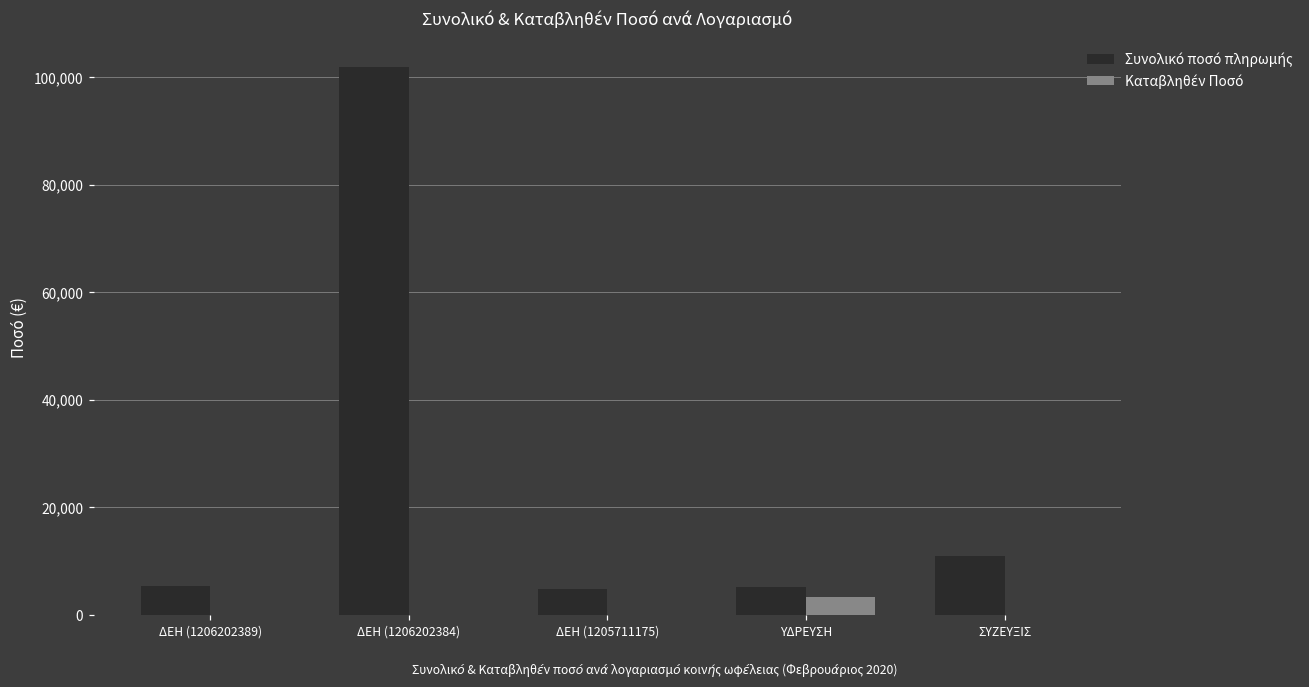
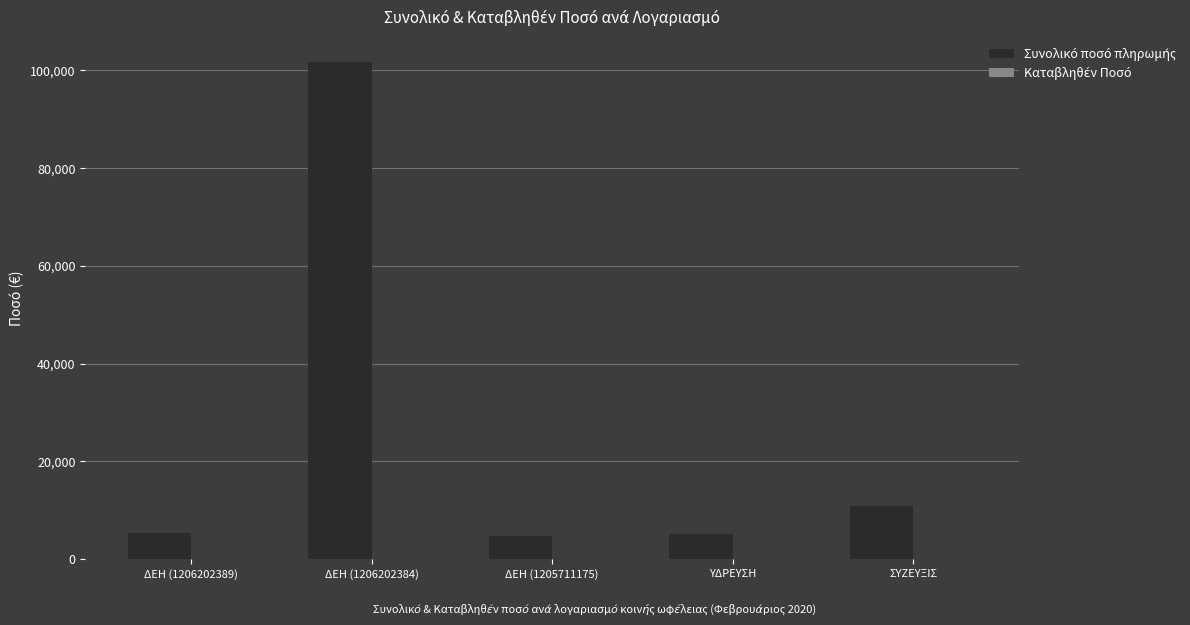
  {
    "Συνολικό ποσό πληρωμής": {
      "ΔΕΗ (1206202389)": "5,000",
      "ΔΕΗ (1206202384)": "102,000",
      "ΔΕΗ (1205711175)": "5,000",
      "ΥΔΡΕΥΣΗ": "5,000",
      "ΣΥΖΕΥΞΙΣ": "11,000"
    },
    "Καταβληθέν Ποσό": {
      "ΔΕΗ (1206202389)": "0",
      "ΔΕΗ (1206202384)": "0",
      "ΔΕΗ (1205711175)": "0",
-     "ΥΔΡΕΥΣΗ": "3,000",
+     "ΥΔΡΕΥΣΗ": "0",
      "ΣΥΖΕΥΞΙΣ": "0"
    }
  }
